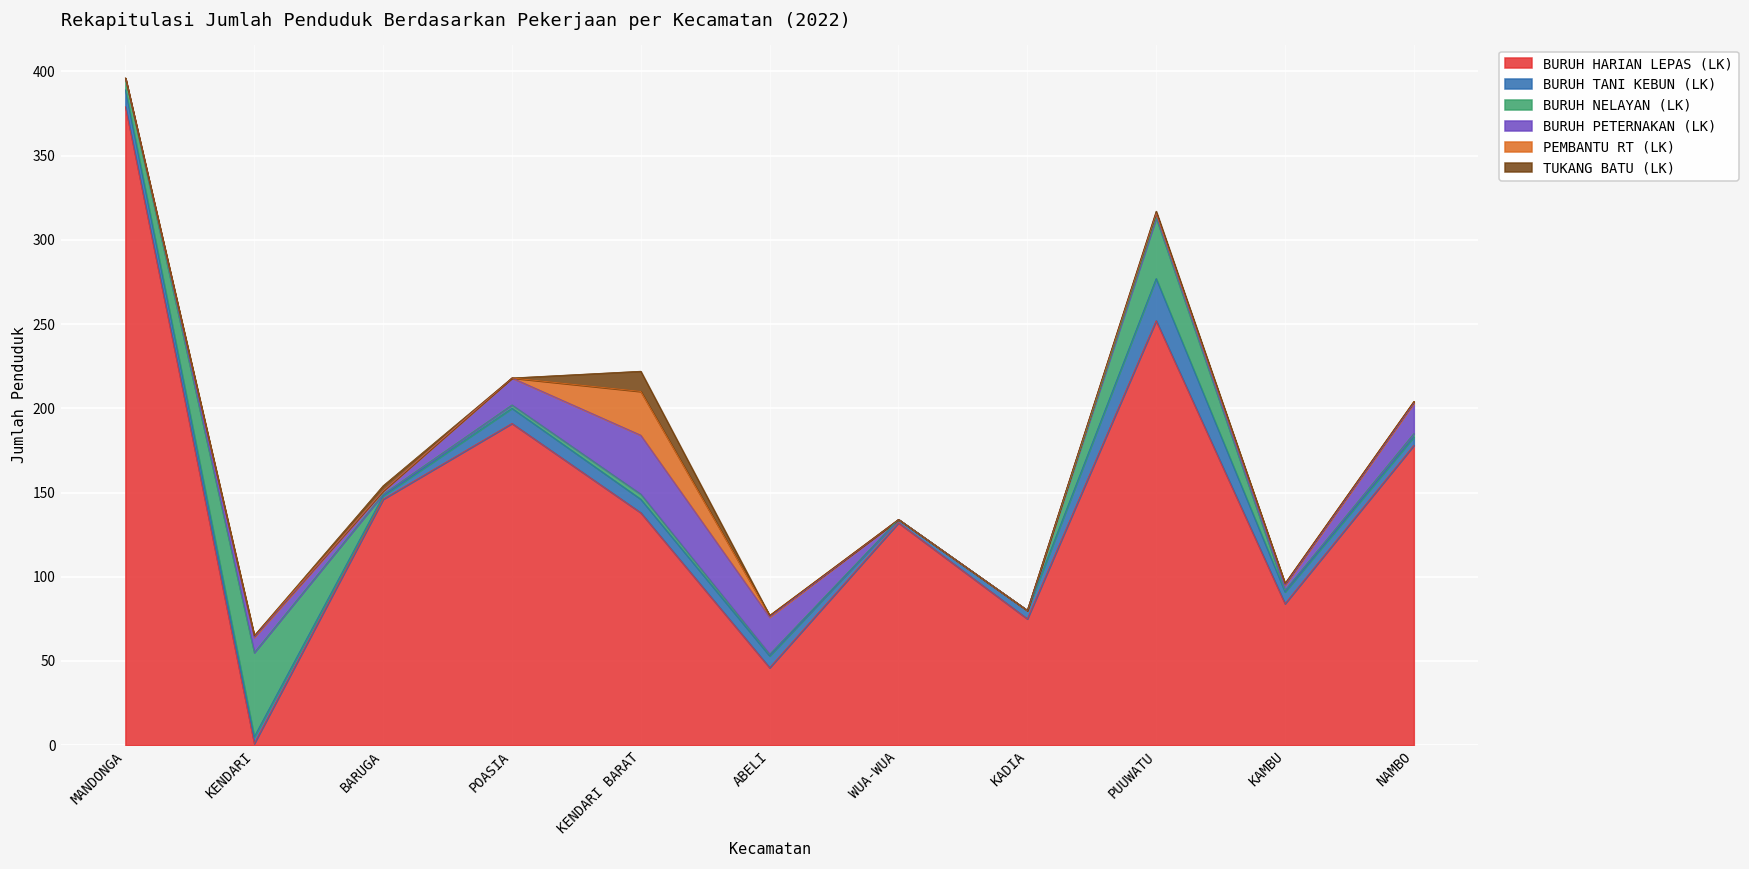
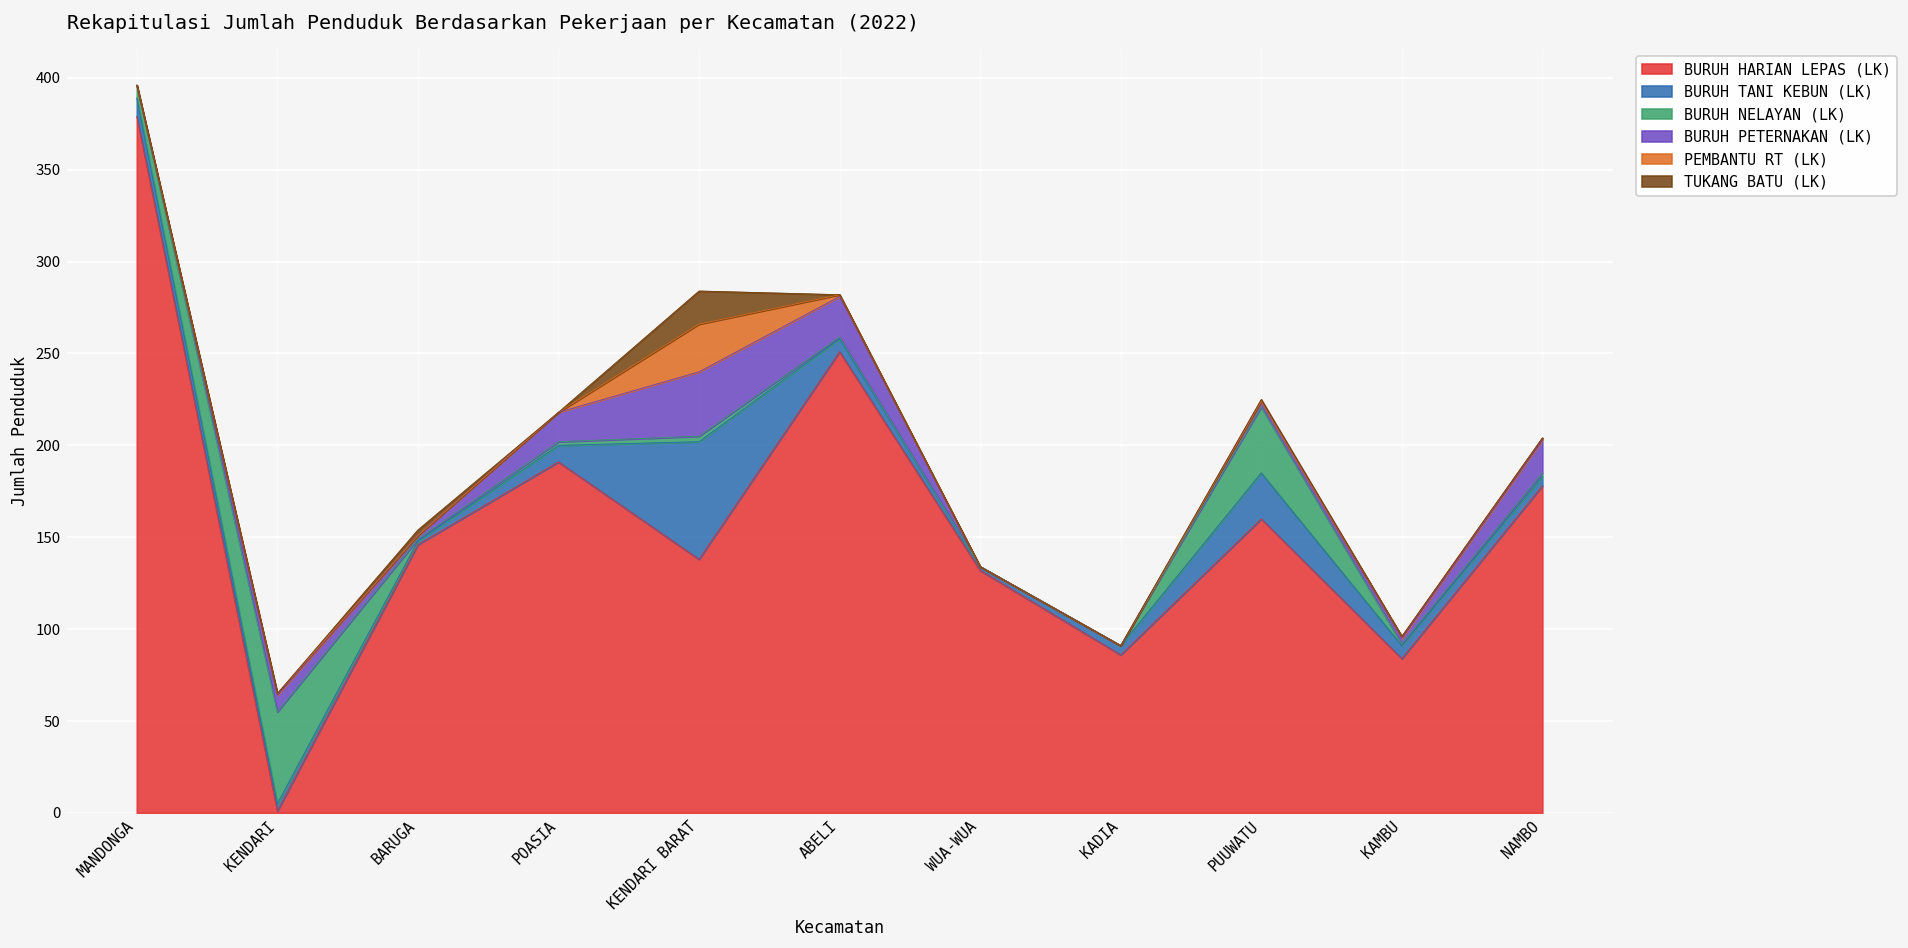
  {
    "BURUH HARIAN LEPAS (LK)": {
      "MANDONGA": 379,
      "KENDARI": 1,
      "BARUGA": 146,
      "POASIA": 191,
      "KENDARI BARAT": 138,
-     "ABELI": 46,
+     "ABELI": 251,
      "WUA-WUA": 132,
-     "KADIA": 75,
-     "PUUWATU": 252,
+     "KADIA": 86,
+     "PUUWATU": 160,
      "KAMBU": 84,
      "NAMBO": 178
    },
    "BURUH TANI KEBUN (LK)": {
      "MANDONGA": 10,
      "KENDARI": 4,
      "POASIA": 9,
-     "KENDARI BARAT": 8,
+     "KENDARI BARAT": 64,
      "PUUWATU": 25,
      "NAMBO": 5
    },
    "BURUH NELAYAN (LK)": {
      "KENDARI": 50,
      "POASIA": 2,
      "KENDARI BARAT": 3,
      "PUUWATU": 36,
      "NAMBO": 2
    },
    "BURUH PETERNAKAN (LK)": {
      "KENDARI BARAT": 35
    },
    "PEMBANTU RT (LK)": {
      "KENDARI BARAT": 26
    },
    "TUKANG BATU (LK)": {
      "BARUGA": 3,
-     "KENDARI BARAT": 12
+     "KENDARI BARAT": 18
    }
  }
